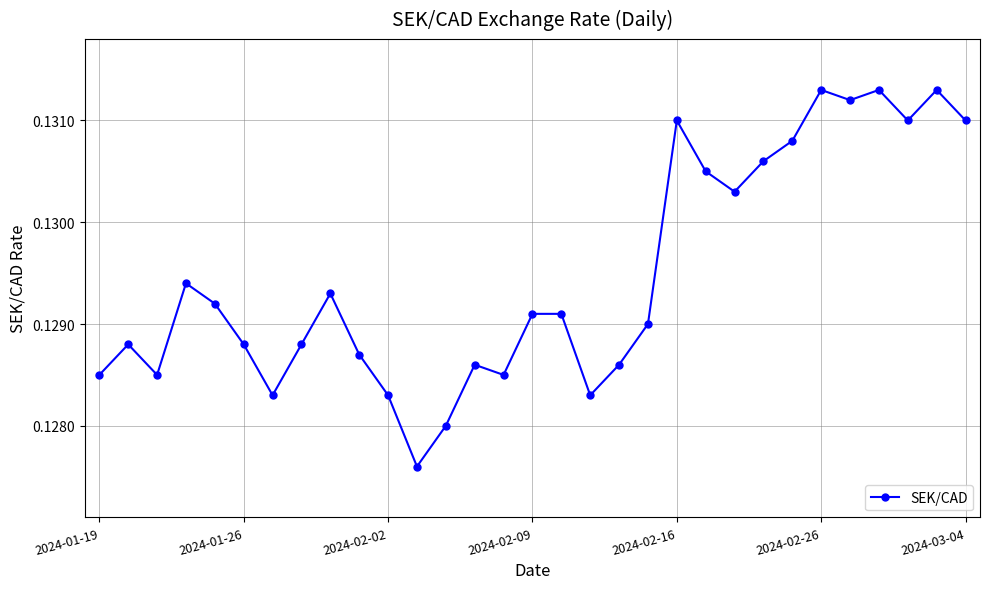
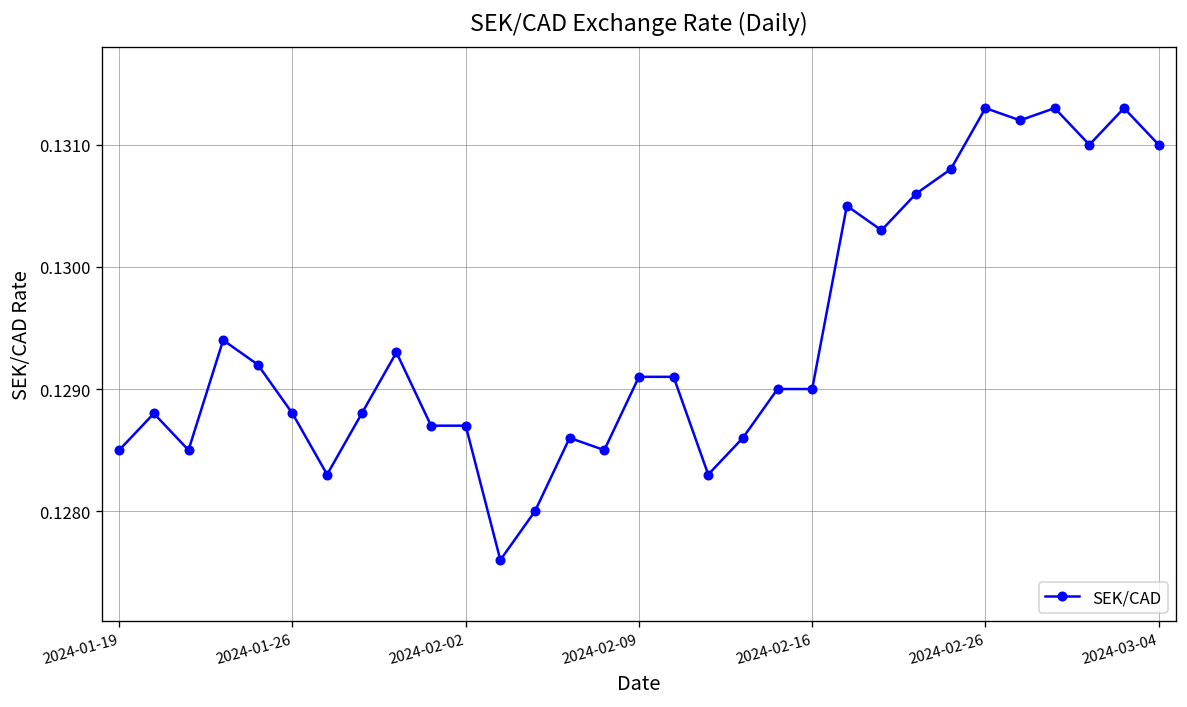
  {
    "2024-01-19": 0.1285,
    "2024-01-26": 0.1288,
-   "2024-02-02": 0.1283,
+   "2024-02-02": 0.1287,
    "2024-02-09": 0.1291,
-   "2024-02-16": 0.131,
+   "2024-02-16": 0.129,
    "2024-02-26": 0.1313,
    "2024-03-04": 0.1310
  }
